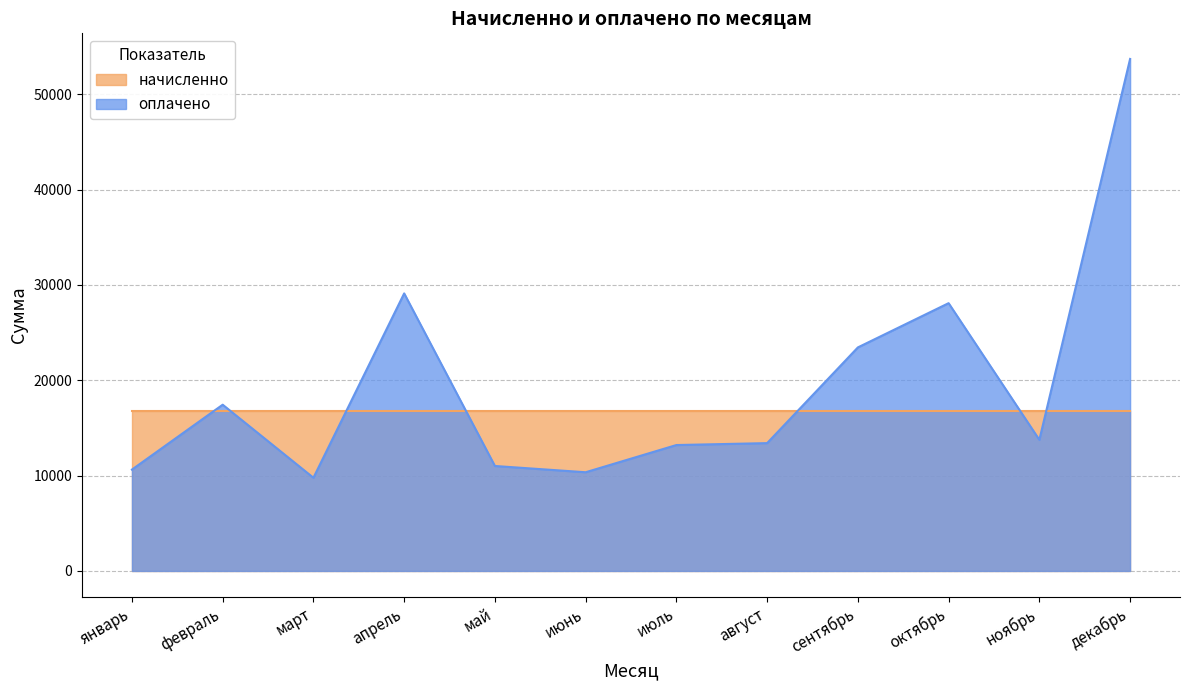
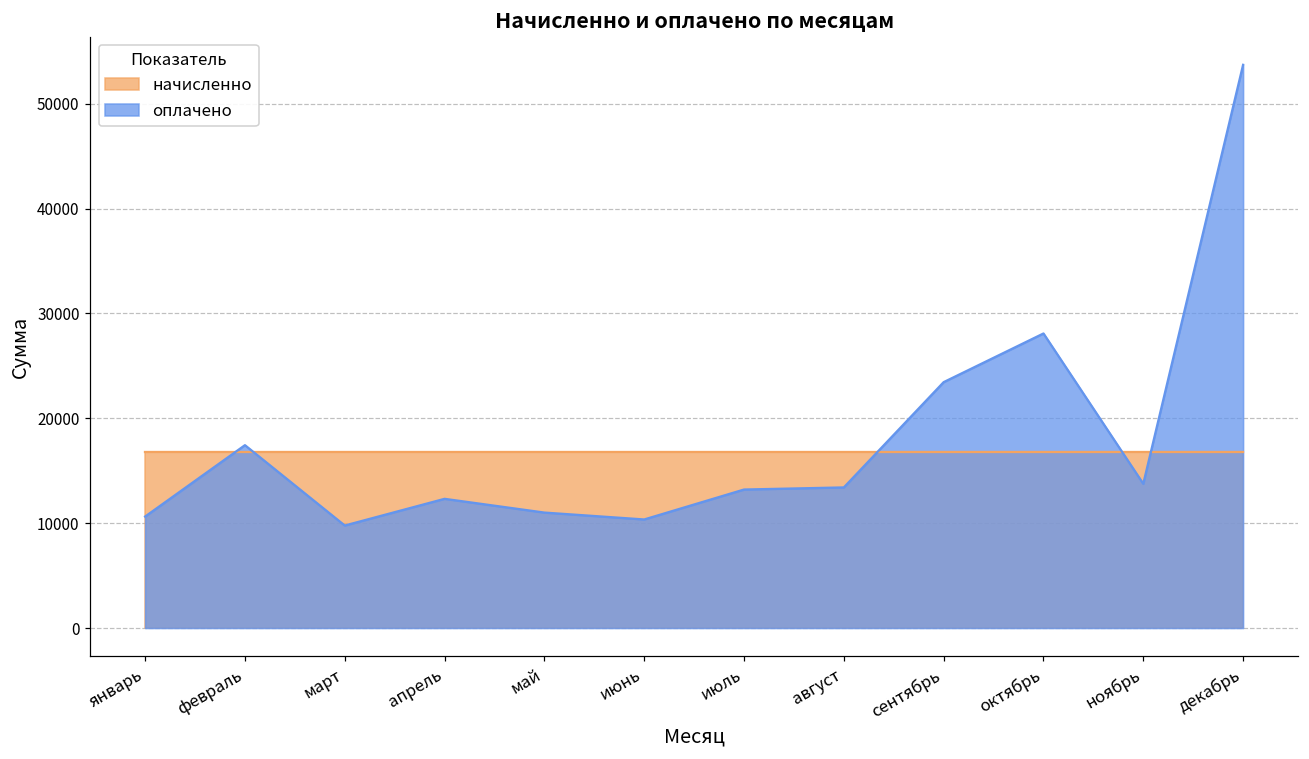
  {
    "начисленно": {
      "январь": 17000,
      "февраль": 17000,
      "март": 17000,
      "апрель": 17000,
      "май": 17000,
      "июнь": 17000,
      "июль": 17000,
      "август": 17000,
      "сентябрь": 17000,
      "октябрь": 17000,
      "ноябрь": 17000,
      "декабрь": 17000
    },
    "оплачено": {
      "январь": 11000,
      "февраль": 17000,
      "март": 10000,
-     "апрель": 29000,
+     "апрель": 12000,
      "май": 11000,
      "июнь": 10000,
      "июль": 13000,
      "август": 13000,
      "сентябрь": 23000,
      "октябрь": 28000,
      "ноябрь": 14000,
      "декабрь": 54000
    }
  }
